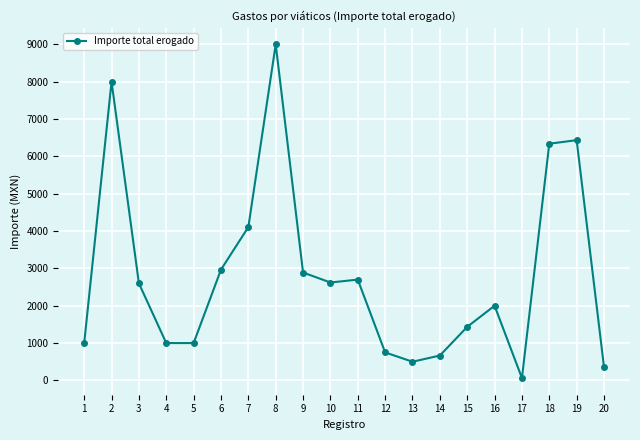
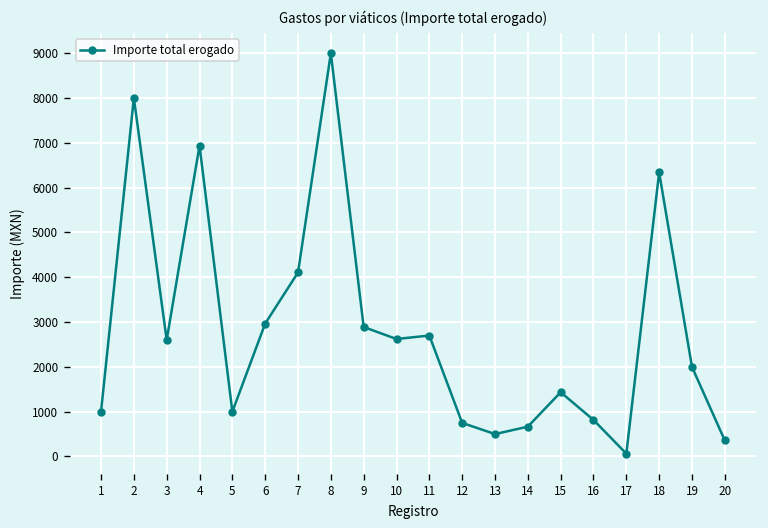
  {
    "1": 1000,
    "2": 8000,
    "3": 2600,
-   "4": 1000,
+   "4": 6900,
    "5": 1000,
    "6": 3000,
    "7": 4100,
    "8": 9000,
    "9": 2900,
    "10": 2600,
    "11": 2700,
    "12": 800,
    "13": 500,
    "14": 700,
    "15": 1400,
-   "16": 2000,
+   "16": 800,
    "17": 100,
    "18": 6300,
-   "19": 6400,
+   "19": 2000,
    "20": 400
  }
